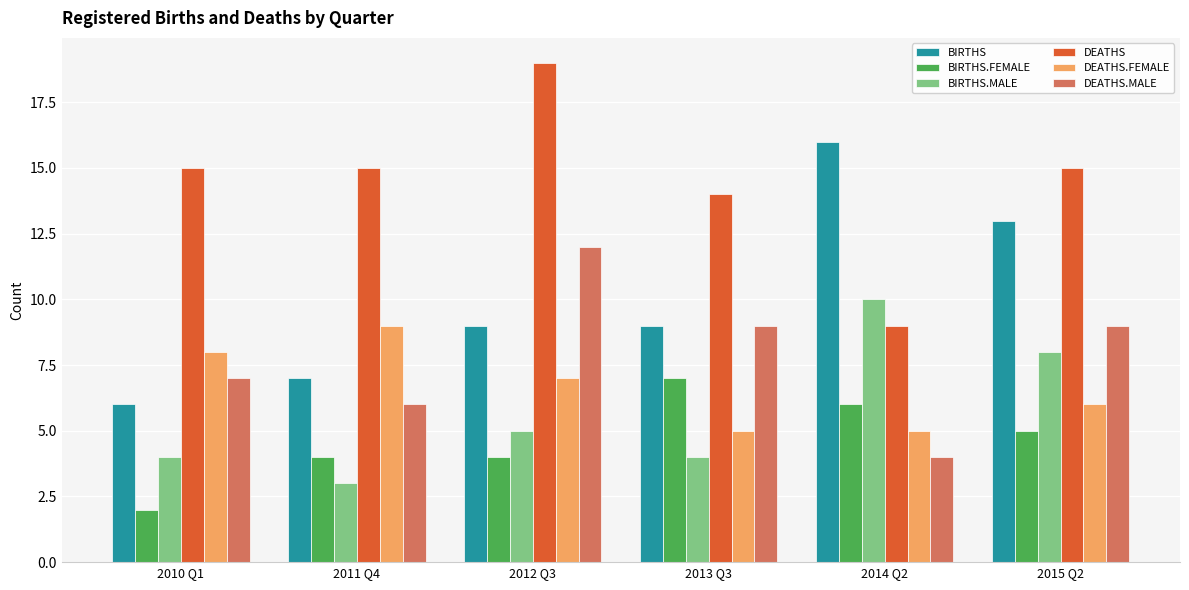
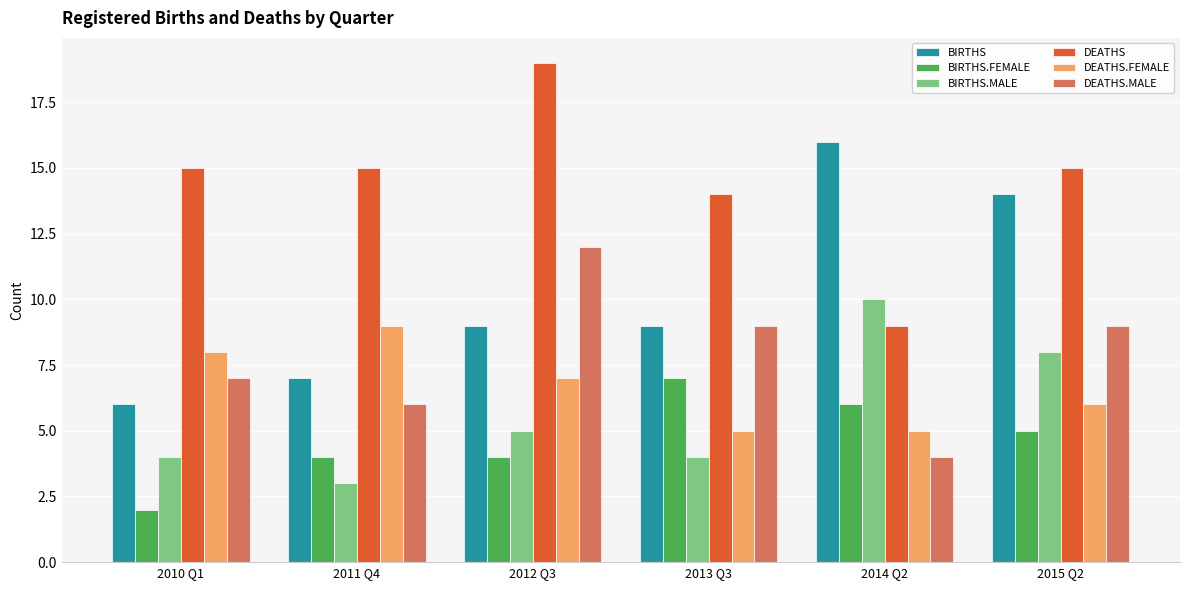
  {
    "BIRTHS": {
      "2010 Q1": 6,
      "2011 Q4": 7,
      "2012 Q3": 9,
      "2013 Q3": 9,
      "2014 Q2": 16,
-     "2015 Q2": 13
+     "2015 Q2": 14
    },
    "BIRTHS.FEMALE": {
      "2010 Q1": 2,
      "2011 Q4": 4,
      "2012 Q3": 4,
      "2013 Q3": 7,
      "2014 Q2": 6,
      "2015 Q2": 5
    },
    "BIRTHS.MALE": {
      "2010 Q1": 4,
      "2011 Q4": 3,
      "2012 Q3": 5,
      "2013 Q3": 4,
      "2014 Q2": 10,
      "2015 Q2": 8
    }
  }
